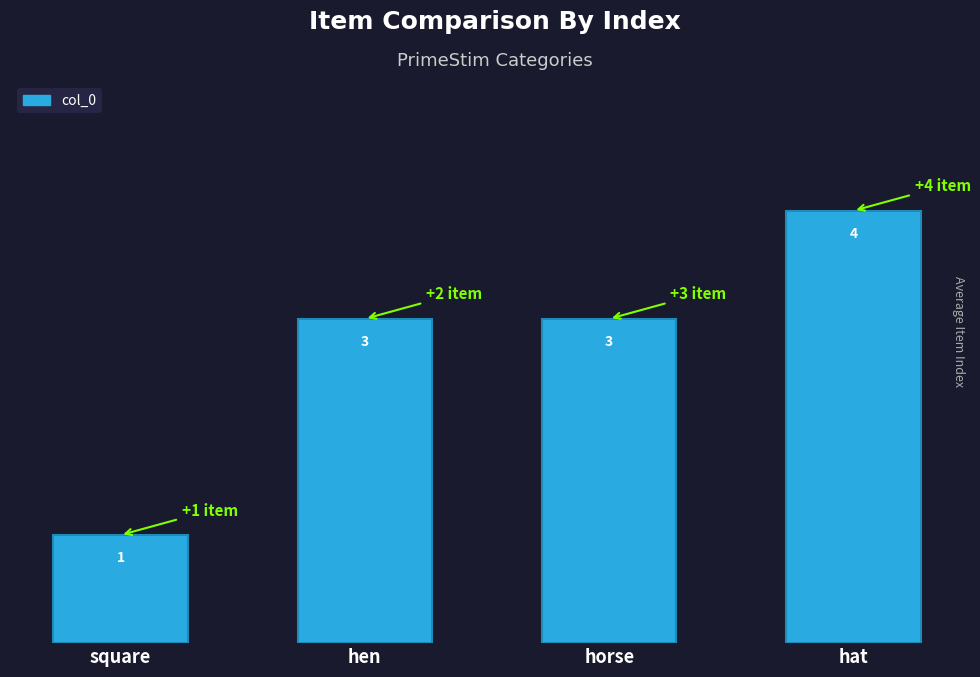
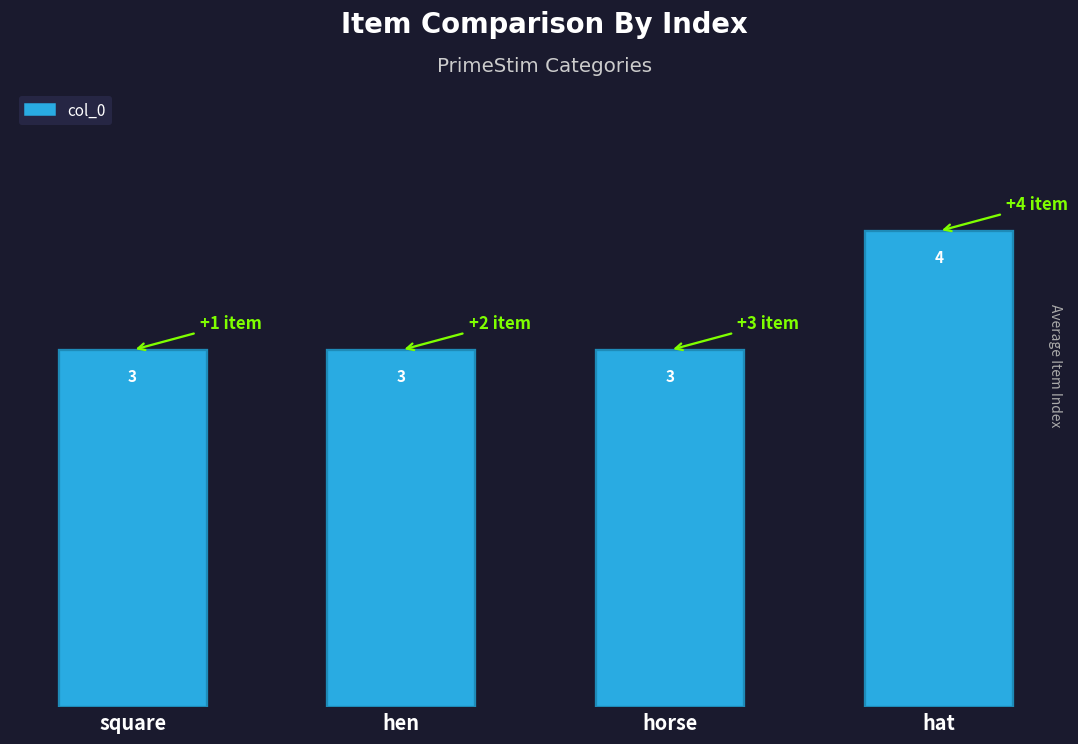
  {
-   "square": 1,
+   "square": 3,
    "hen": 3,
    "horse": 3,
    "hat": 4
  }
